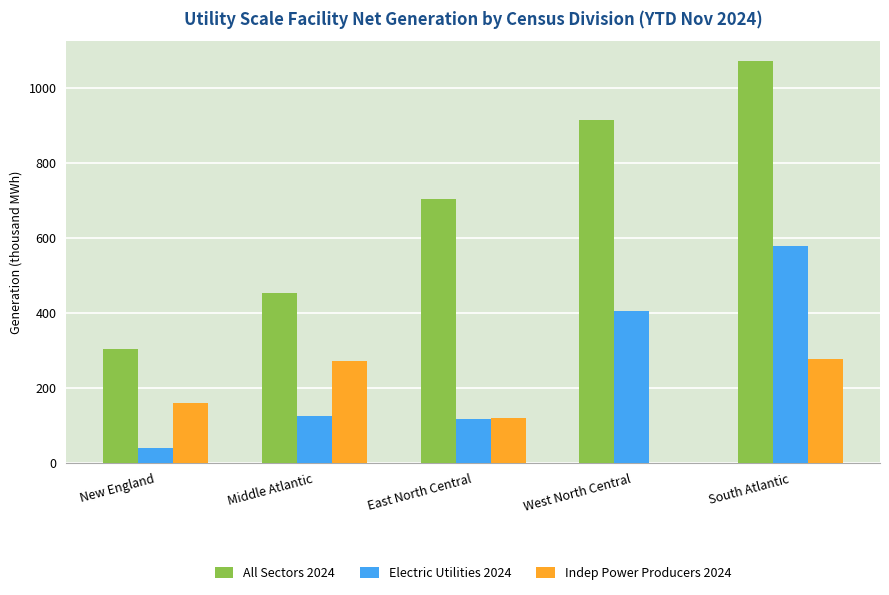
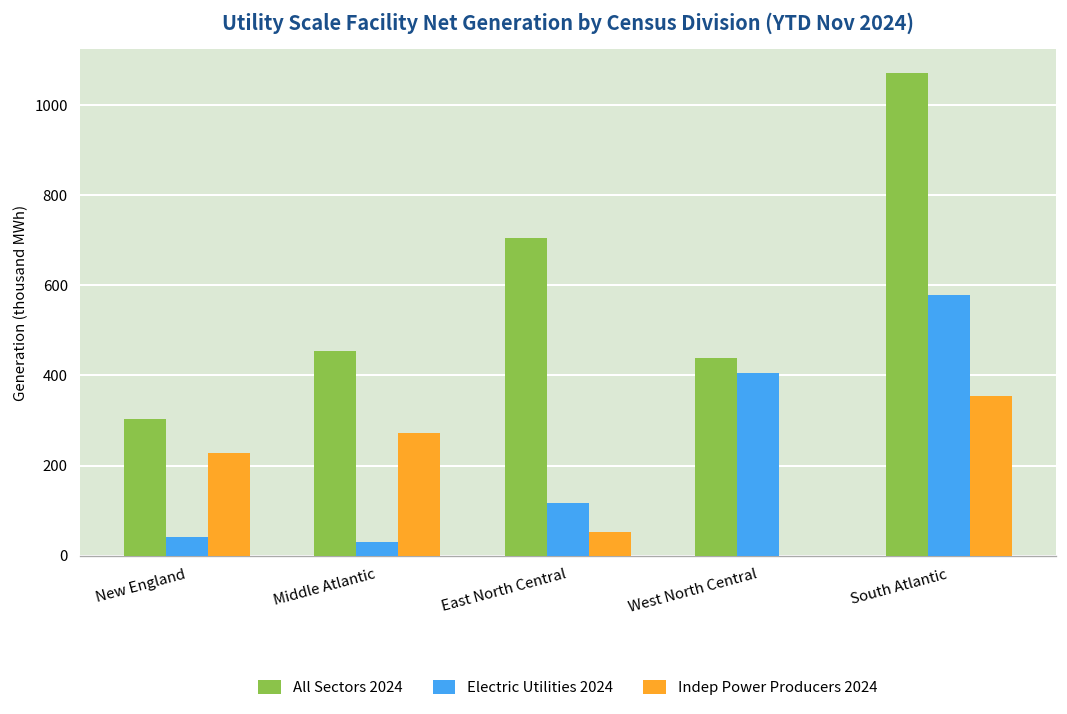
  {
    "All Sectors 2024": {
      "New England": 300,
      "Middle Atlantic": 450,
      "East North Central": 710,
-     "West North Central": 910,
+     "West North Central": 440,
      "South Atlantic": 1070
    },
    "Electric Utilities 2024": {
      "New England": 40,
-     "Middle Atlantic": 120,
+     "Middle Atlantic": 30,
      "East North Central": 120,
      "West North Central": 410,
      "South Atlantic": 580
    },
    "Indep Power Producers 2024": {
-     "New England": 160,
+     "New England": 230,
      "Middle Atlantic": 270,
-     "East North Central": 120,
+     "East North Central": 50,
      "West North Central": 0,
-     "South Atlantic": 280
+     "South Atlantic": 350
    }
  }
